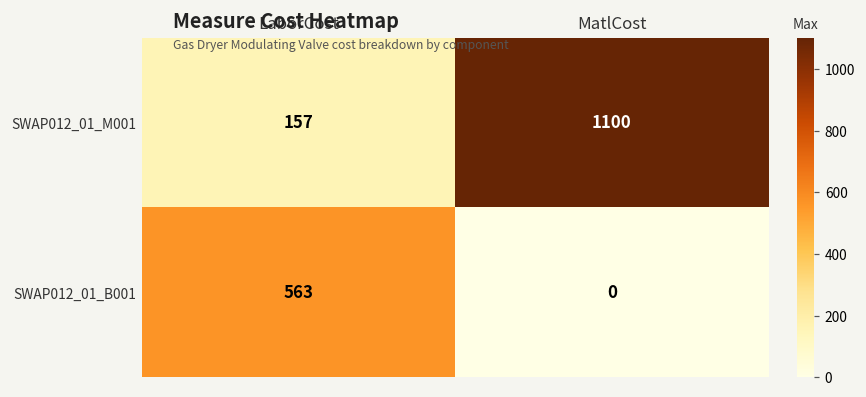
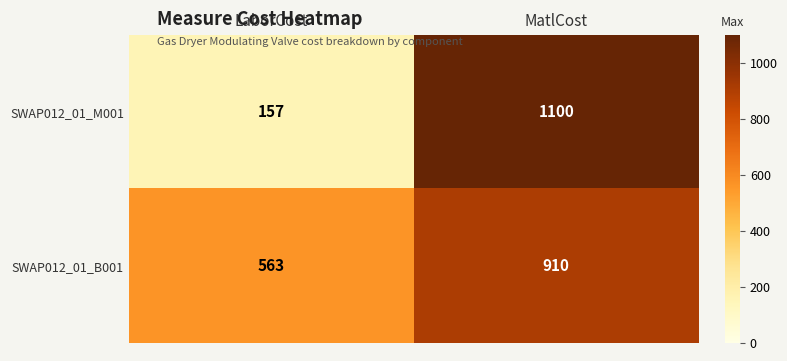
  {
    "SWAP012_01_M001": {
      "LaborCost": 157,
      "MatlCost": 1100
    },
    "SWAP012_01_B001": {
      "LaborCost": 563,
-     "MatlCost": 0
+     "MatlCost": 910
    }
  }
